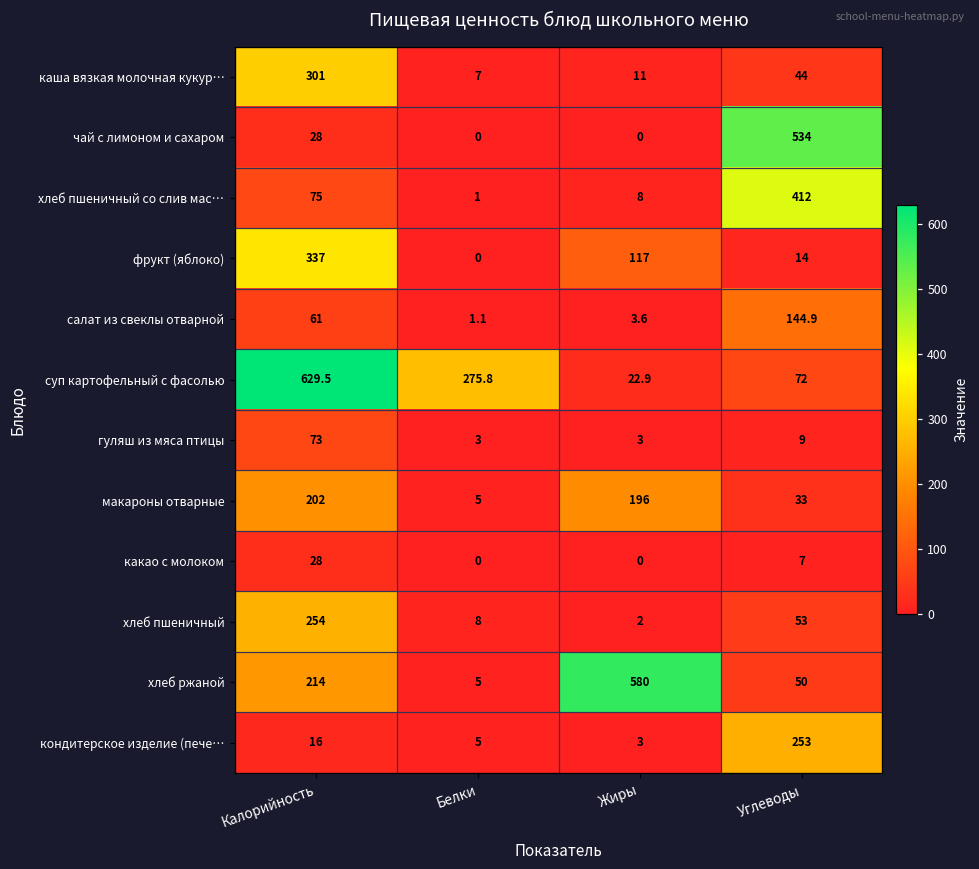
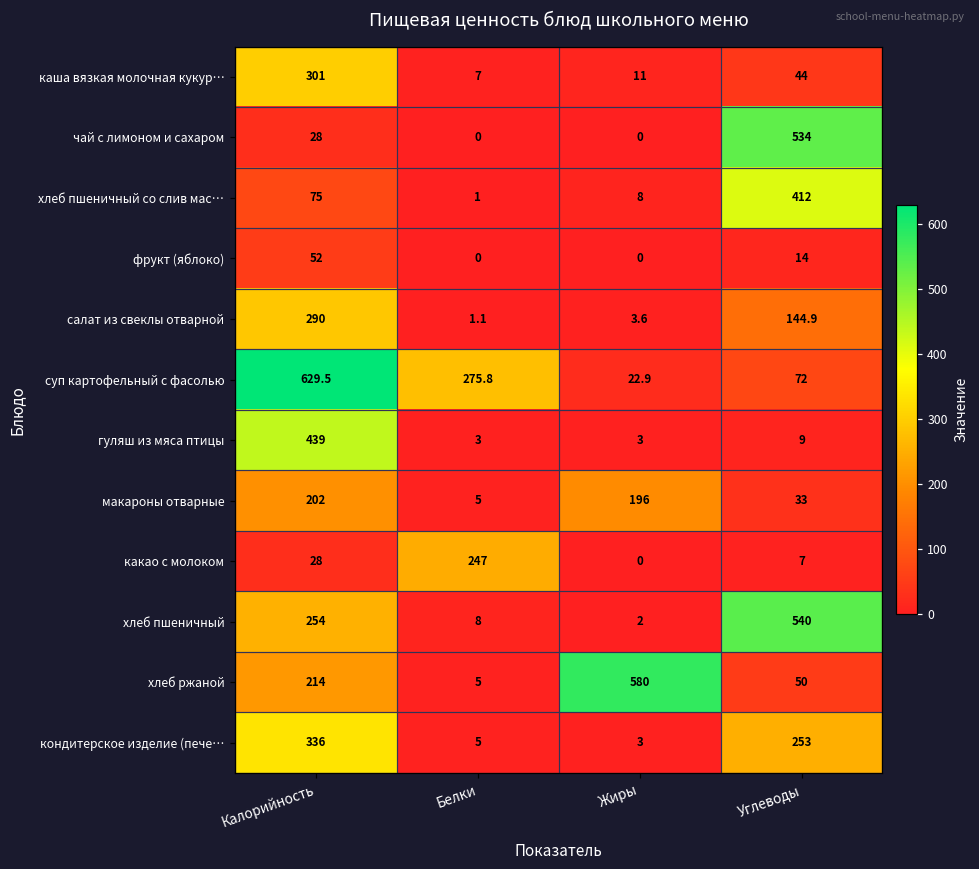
  {
    "каша вязкая молочная кукур…": {
      "Калорийность": 301,
      "Белки": 7,
      "Жиры": 11,
      "Углеводы": 44
    },
    "чай с лимоном и сахаром": {
      "Калорийность": 28,
      "Белки": 0,
      "Жиры": 0,
      "Углеводы": 534
    },
    "хлеб пшеничный со слив мас…": {
      "Калорийность": 75,
      "Белки": 1,
      "Жиры": 8,
      "Углеводы": 412
    },
    "фрукт (яблоко)": {
-     "Калорийность": 337,
+     "Калорийность": 52,
      "Белки": 0,
-     "Жиры": 117,
+     "Жиры": 0,
      "Углеводы": 14
    },
    "салат из свеклы отварной": {
-     "Калорийность": 61,
+     "Калорийность": 290,
      "Белки": 1.1,
      "Жиры": 3.6,
      "Углеводы": 144.9
    },
    "суп картофельный с фасолью": {
      "Калорийность": 629.5,
      "Белки": 275.8,
      "Жиры": 22.9,
      "Углеводы": 72
    },
    "гуляш из мяса птицы": {
-     "Калорийность": 73,
+     "Калорийность": 439,
      "Белки": 3,
      "Жиры": 3,
      "Углеводы": 9
    },
    "макароны отварные": {
      "Калорийность": 202,
      "Белки": 5,
      "Жиры": 196,
      "Углеводы": 33
    },
    "какао с молоком": {
      "Калорийность": 28,
-     "Белки": 0,
+     "Белки": 247,
      "Жиры": 0,
      "Углеводы": 7
    },
    "хлеб пшеничный": {
      "Калорийность": 254,
      "Белки": 8,
      "Жиры": 2,
-     "Углеводы": 53
+     "Углеводы": 540
    },
    "хлеб ржаной": {
      "Калорийность": 214,
      "Белки": 5,
      "Жиры": 580,
      "Углеводы": 50
    },
    "кондитерское изделие (пече…": {
-     "Калорийность": 16,
+     "Калорийность": 336,
      "Белки": 5,
      "Жиры": 3,
      "Углеводы": 253
    }
  }
